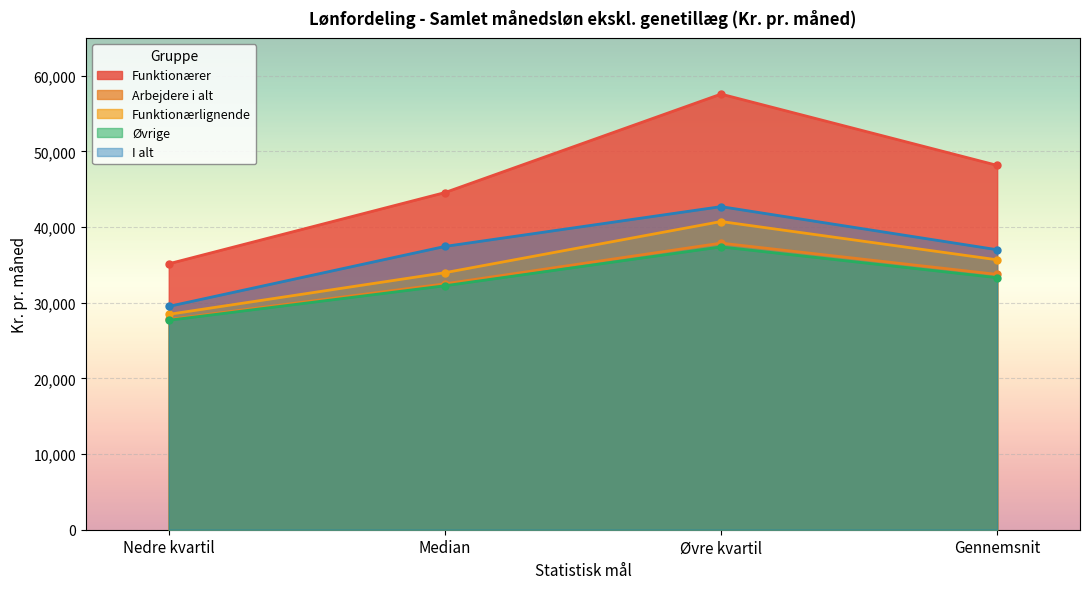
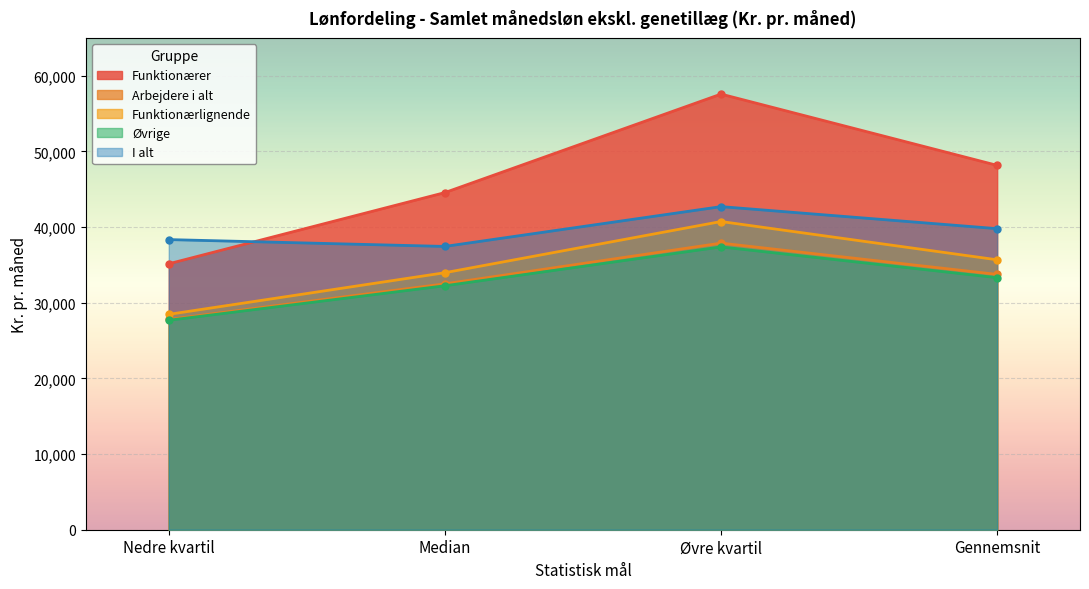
  {
    "Øvrige": {
      "Øvre kvartil": "37,000",
      "Gennemsnit": "33,000"
    },
    "I alt": {
-     "Nedre kvartil": "30,000",
+     "Nedre kvartil": "38,000",
      "Median": "37,000",
      "Øvre kvartil": "43,000",
-     "Gennemsnit": "37,000"
+     "Gennemsnit": "40,000"
    }
  }
